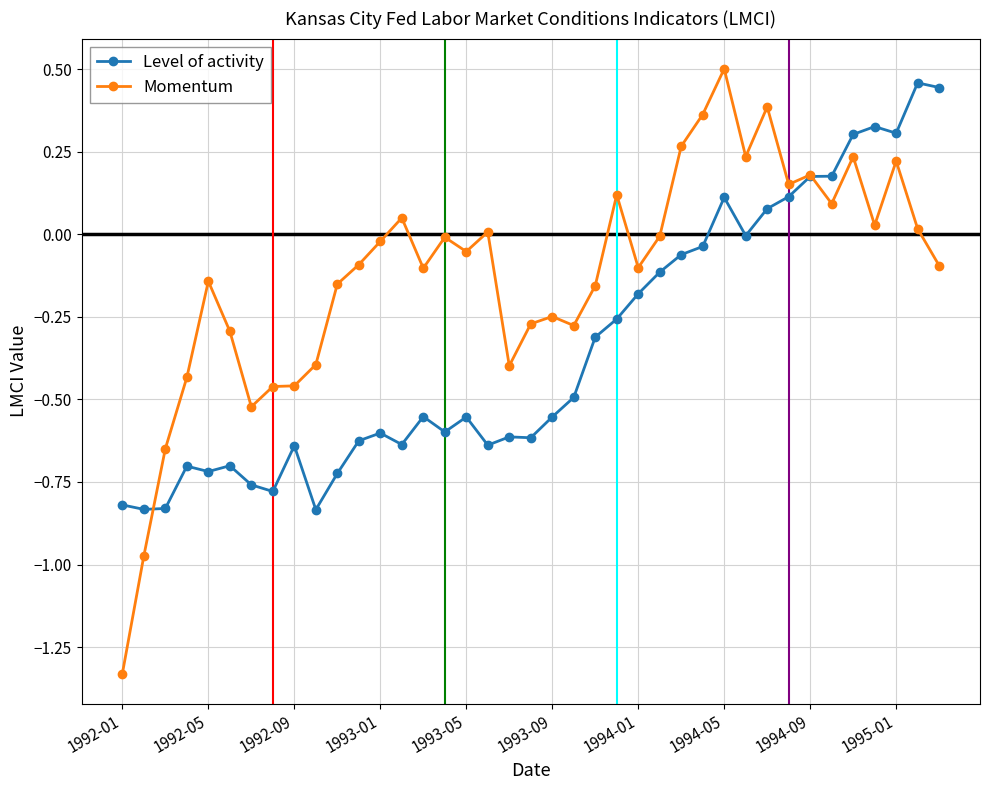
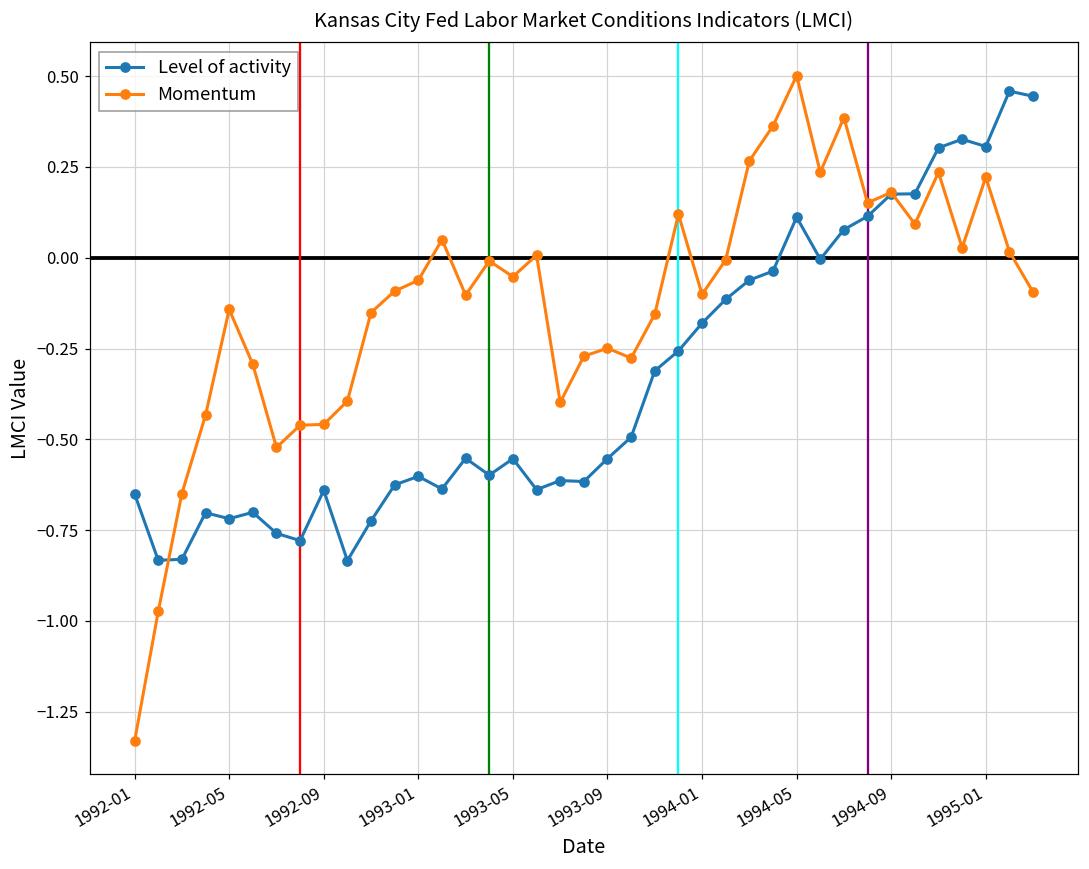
  {
    "Level of activity": {
-     "1992-01": -0.82,
+     "1992-01": -0.65,
      "1992-05": -0.72,
      "1992-09": -0.64,
      "1993-01": -0.60,
      "1993-05": -0.55,
      "1993-09": -0.55,
      "1994-01": -0.18,
      "1994-05": 0.11,
      "1995-01": 0.31
    },
    "Momentum": {
      "1992-01": -1.33,
      "1992-05": -0.14,
      "1992-09": -0.46,
-     "1993-01": -0.02,
+     "1993-01": -0.06,
      "1993-05": -0.05,
      "1993-09": -0.25,
      "1994-01": -0.10,
      "1994-05": 0.50,
      "1995-01": 0.22
    }
  }
